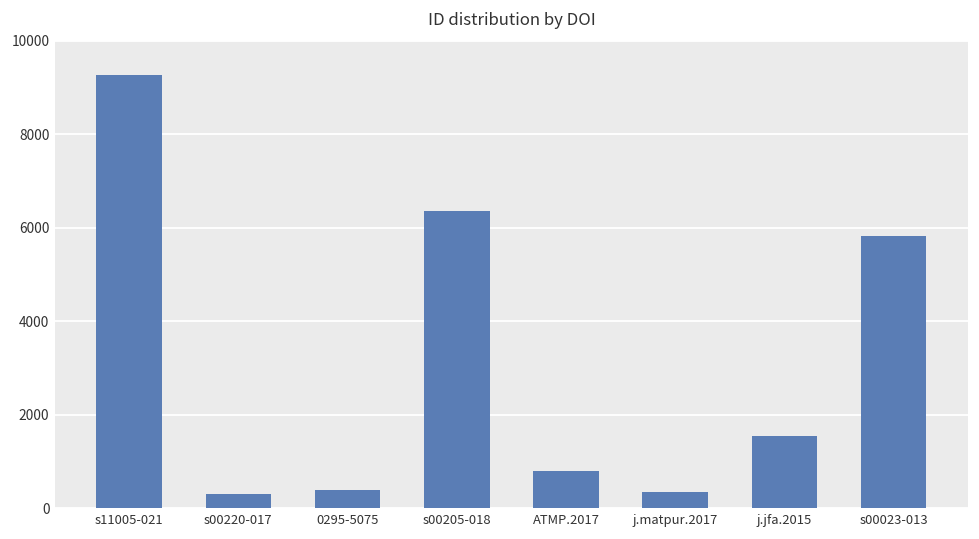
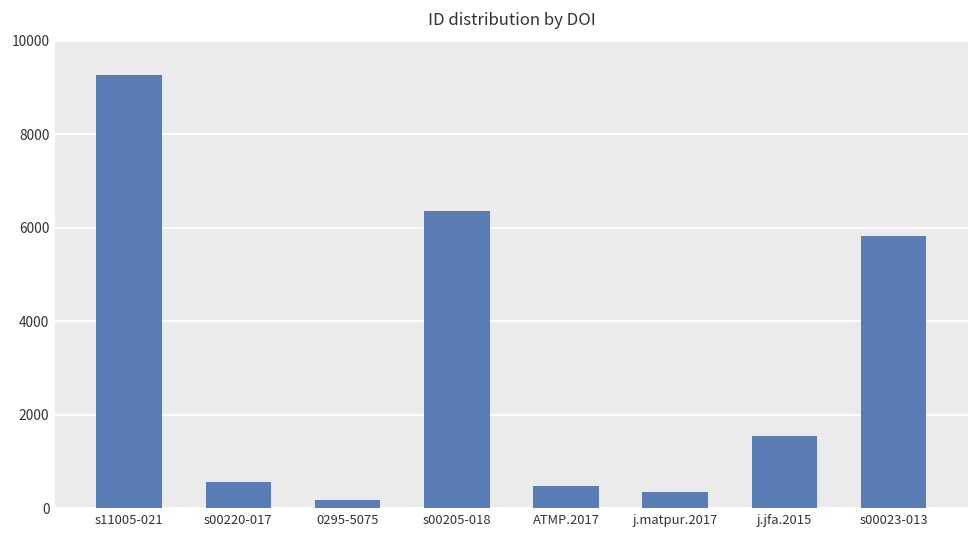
  {
    "s11005-021": 9300,
-   "s00220-017": 300,
-   "0295-5075": 400,
+   "s00220-017": 600,
+   "0295-5075": 200,
    "s00205-018": 6400,
-   "ATMP.2017": 800,
+   "ATMP.2017": 500,
    "j.matpur.2017": 400,
    "j.jfa.2015": 1500,
    "s00023-013": 5800
  }
